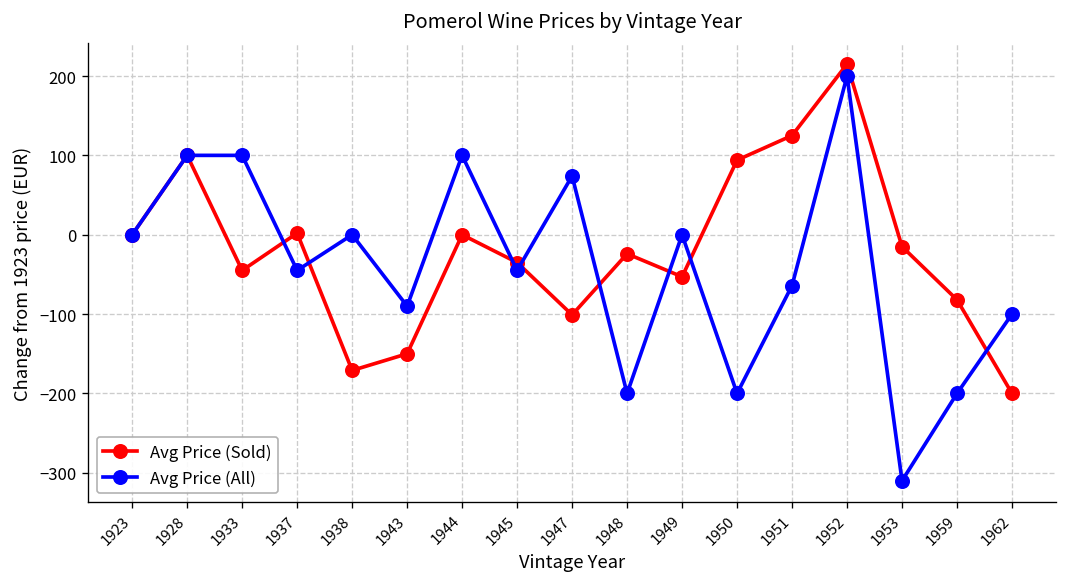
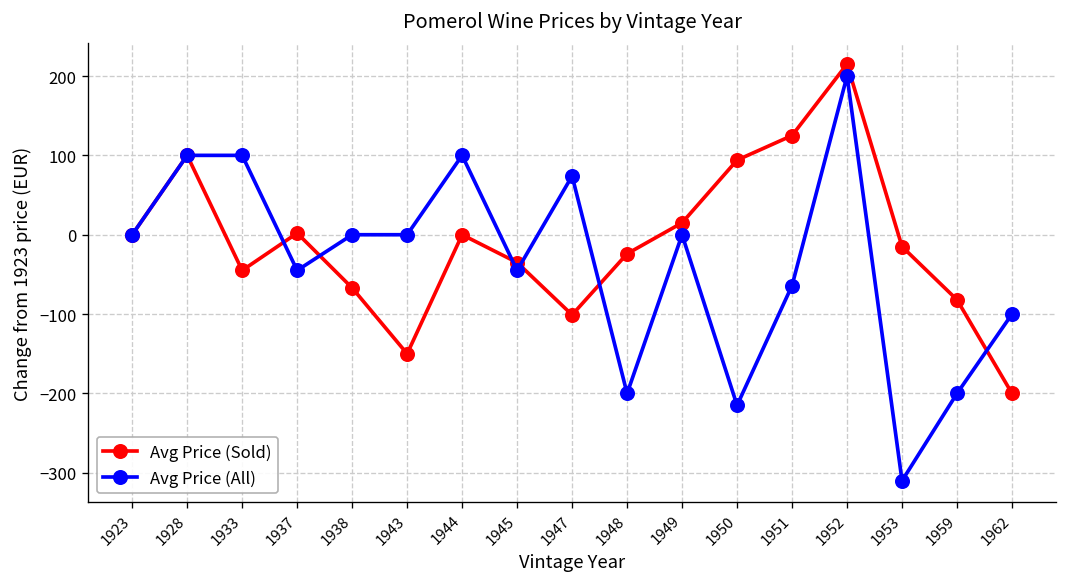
  {
    "Avg Price (Sold)": {
      "1933": -50,
      "1937": 0,
-     "1938": -170,
+     "1938": -70,
      "1943": -150,
      "1944": 0,
      "1945": -40,
      "1947": -100,
      "1948": -20,
-     "1949": -50,
+     "1949": 20,
      "1950": 90,
      "1951": 130,
      "1952": 220,
      "1953": -20,
      "1959": -80,
      "1962": -200
    },
    "Avg Price (All)": {
      "1933": 100,
      "1937": -50,
      "1938": 0,
-     "1943": -90,
+     "1943": 0,
      "1944": 100,
      "1945": -50,
      "1947": 70,
      "1948": -200,
      "1949": 0,
-     "1950": -200,
+     "1950": -220,
      "1951": -60,
      "1952": 200,
      "1953": -310,
      "1959": -200,
      "1962": -100
    }
  }
